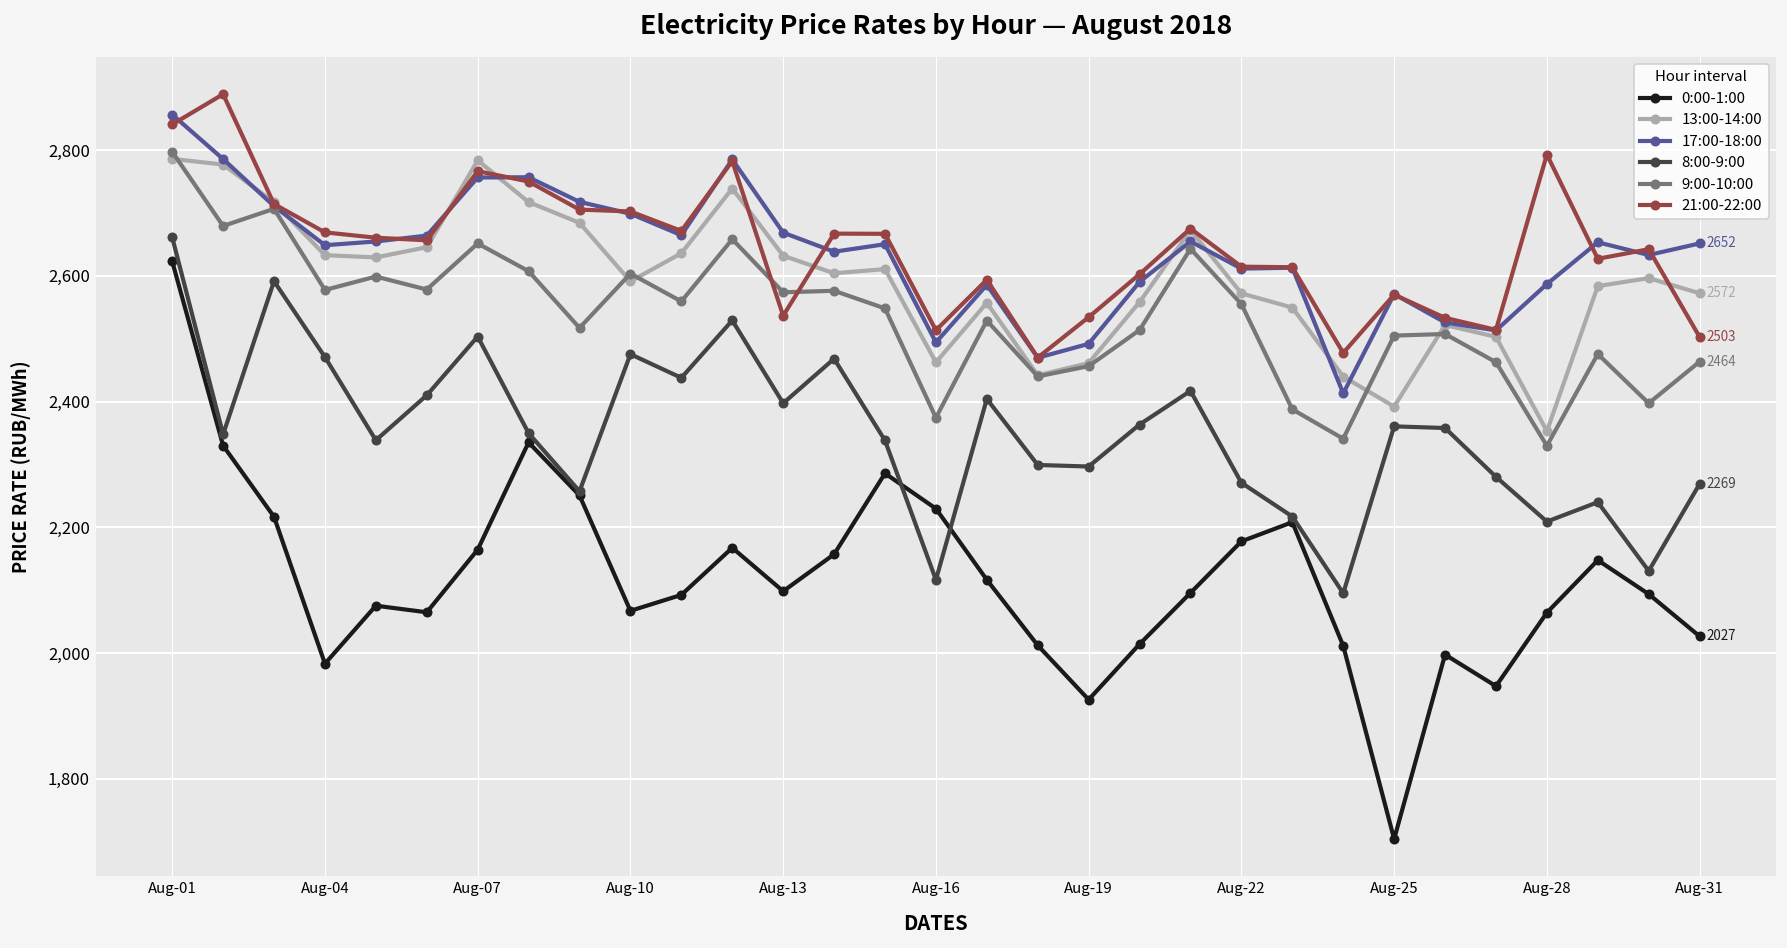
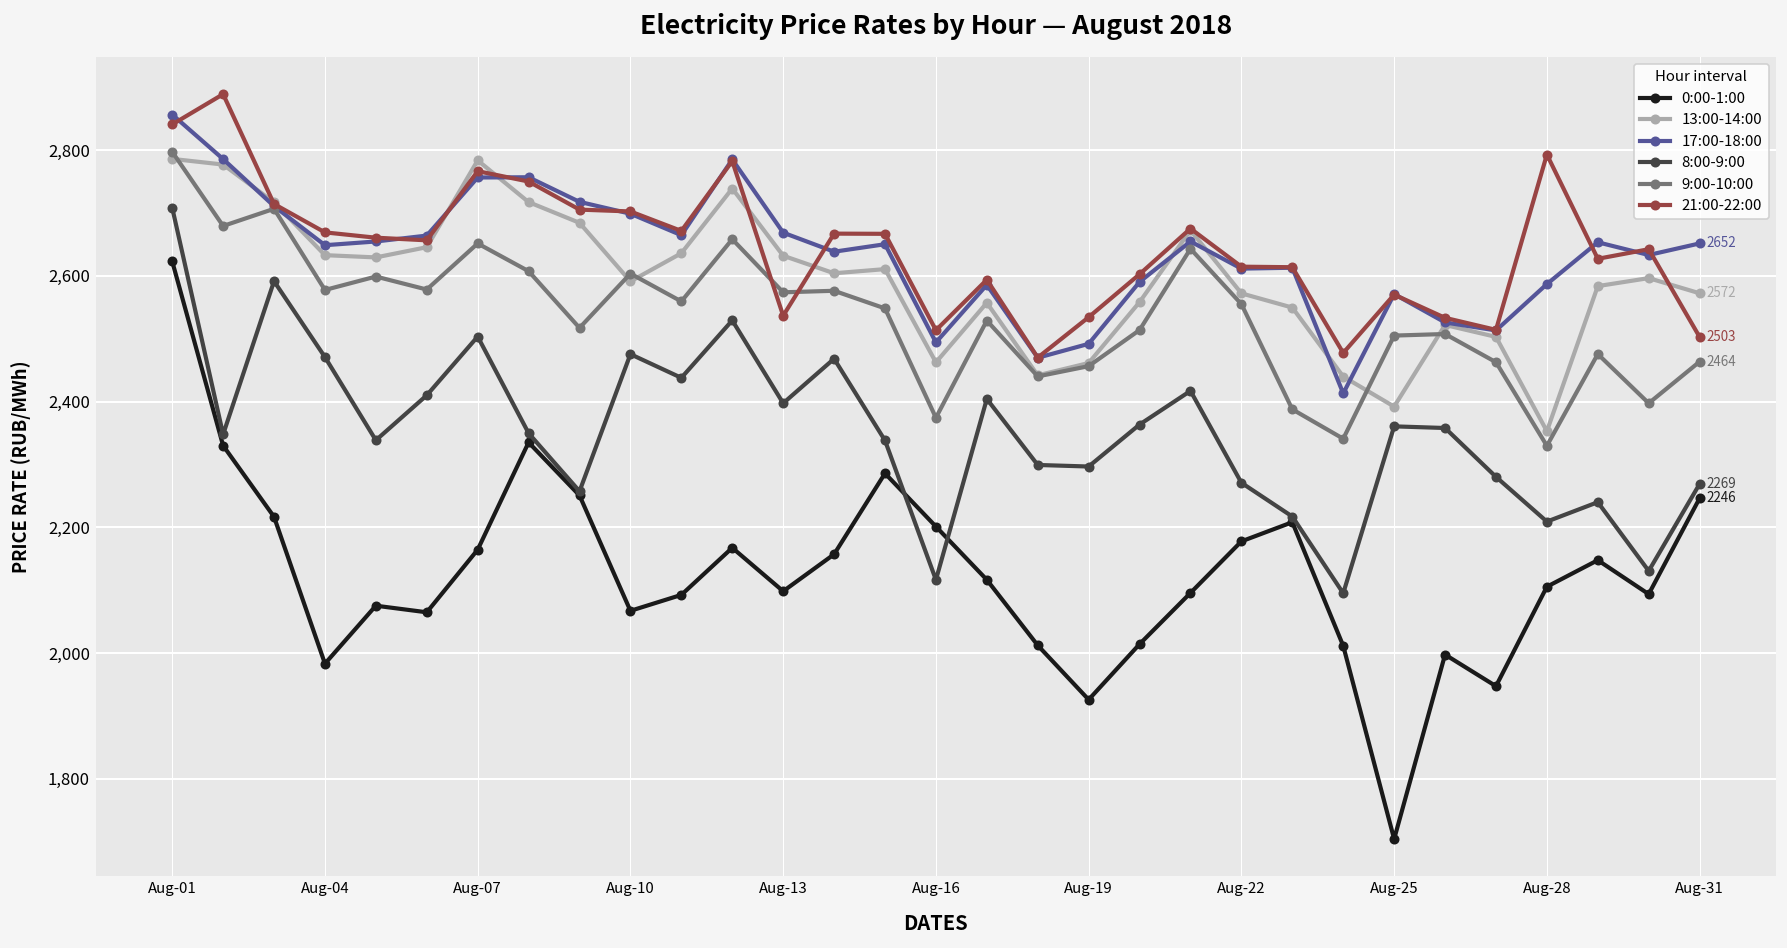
  {
    "0:00-1:00": {
-     "Aug-16": "2,230",
-     "Aug-28": "2,060",
-     "Aug-31": "2027"
+     "Aug-16": "2,200",
+     "Aug-28": "2,110",
+     "Aug-31": "2246"
    },
    "13:00-14:00": {
      "Aug-31": "2572"
    },
    "8:00-9:00": {
-     "Aug-01": "2,660",
+     "Aug-01": "2,710",
      "Aug-04": "2,470",
      "Aug-07": "2,500",
      "Aug-10": "2,480",
      "Aug-13": "2,400",
      "Aug-16": "2,120",
      "Aug-19": "2,300",
      "Aug-22": "2,270",
      "Aug-25": "2,360",
      "Aug-28": "2,210"
    },
    "21:00-22:00": {
      "Aug-31": "2503"
    }
  }
